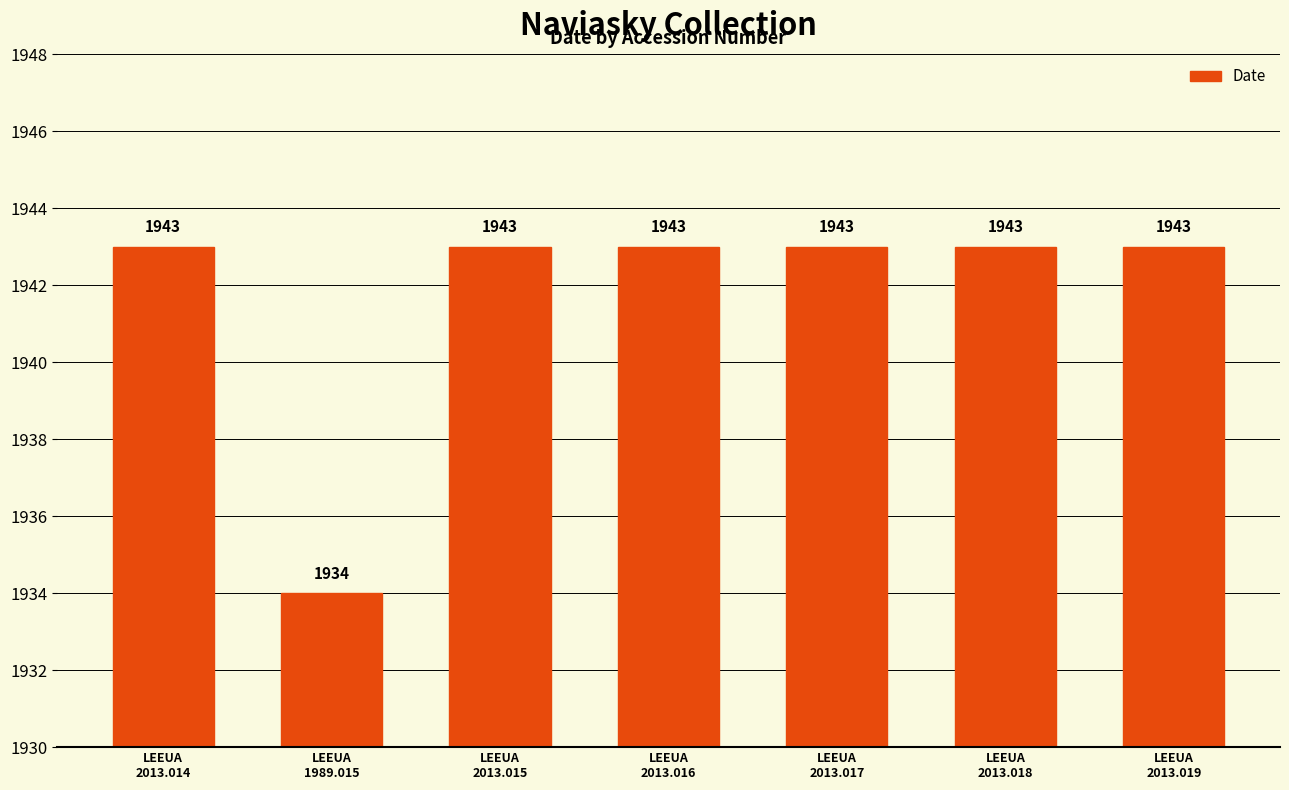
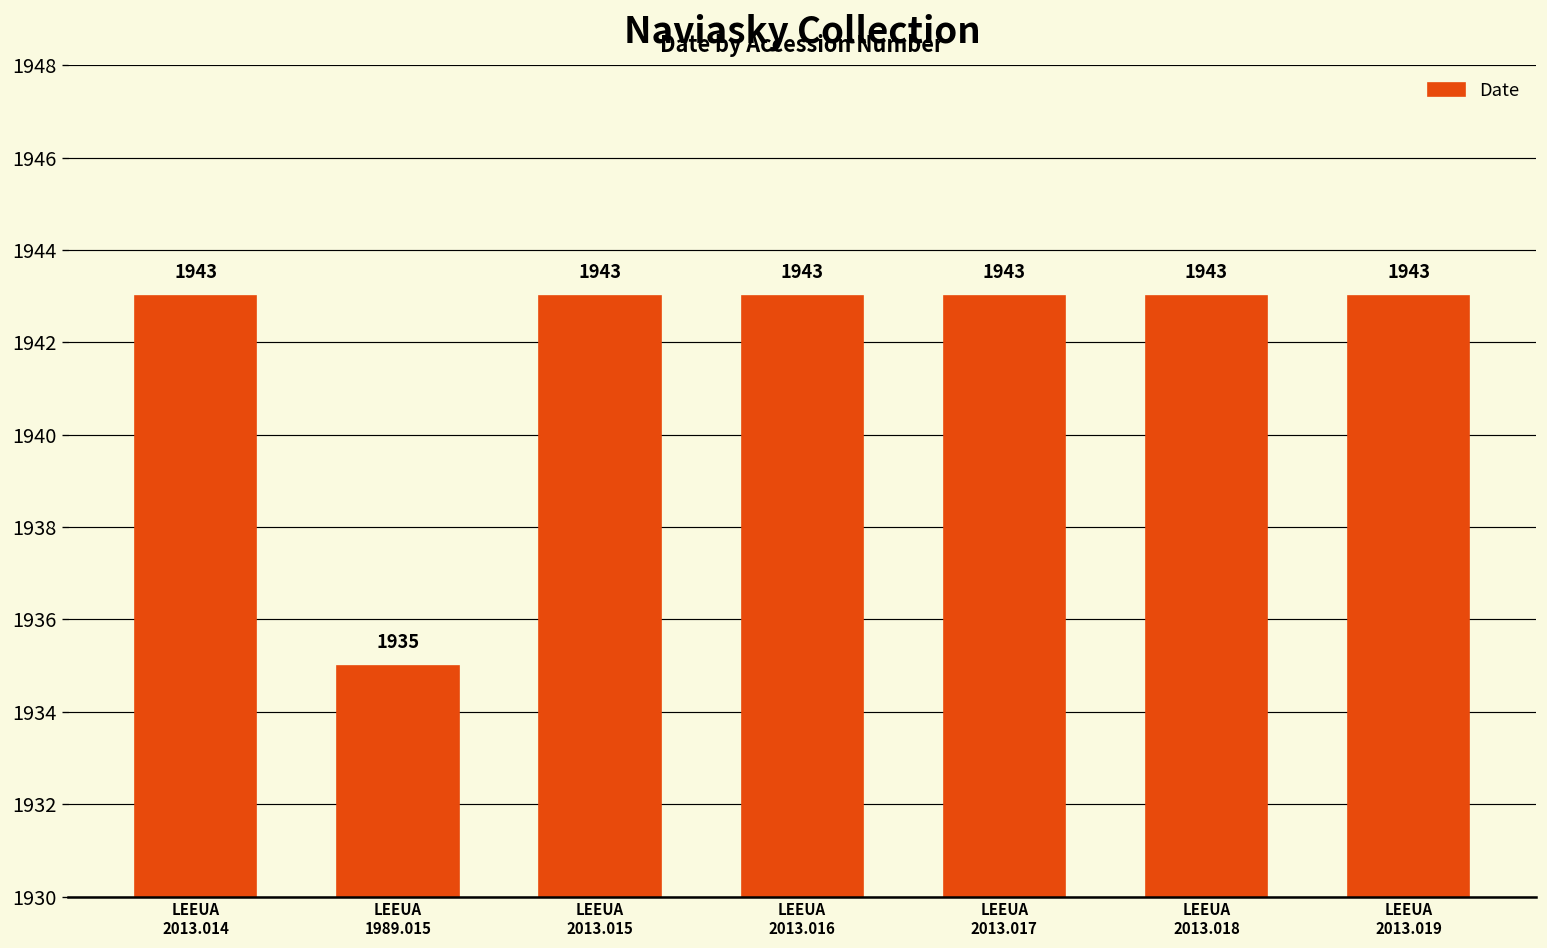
  {
    "LEEUA 2013.014": 1943,
-   "LEEUA 1989.015": 1934,
+   "LEEUA 1989.015": 1935,
    "LEEUA 2013.015": 1943,
    "LEEUA 2013.016": 1943,
    "LEEUA 2013.017": 1943,
    "LEEUA 2013.018": 1943,
    "LEEUA 2013.019": 1943
  }
